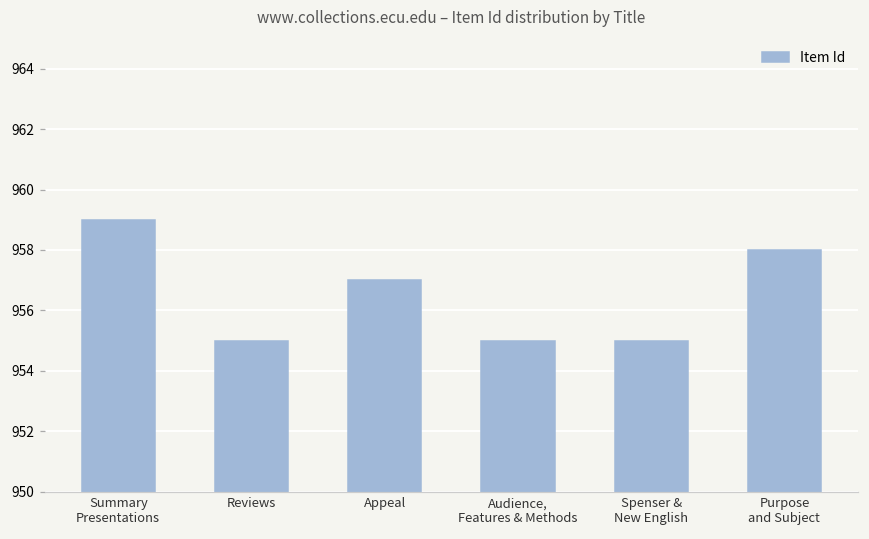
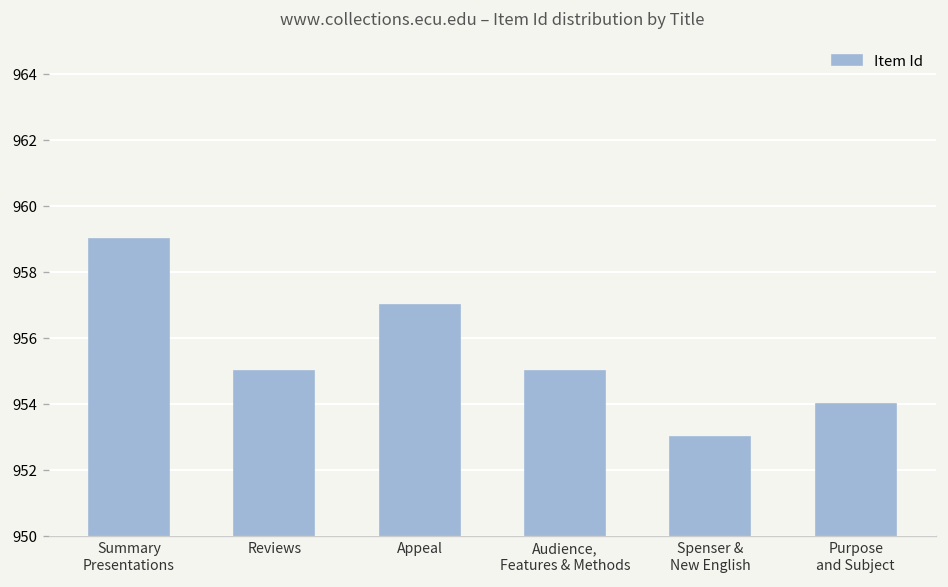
  {
    "Summary Presentations": 959,
    "Reviews": 955,
    "Appeal": 957,
    "Audience, Features & Methods": 955,
-   "Spenser & New English": 955,
-   "Purpose and Subject": 958
+   "Spenser & New English": 953,
+   "Purpose and Subject": 954
  }
